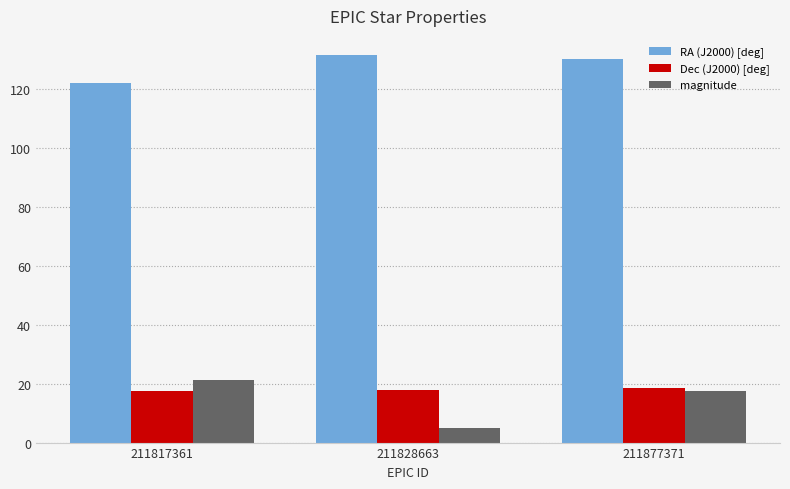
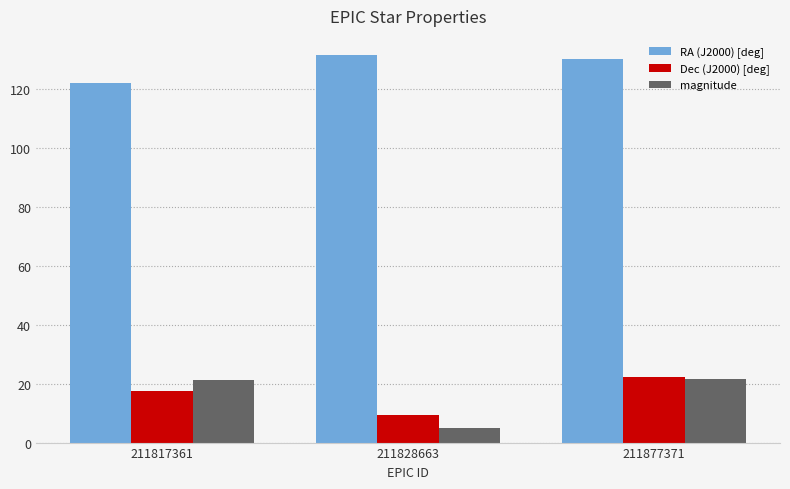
  {
    "RA (J2000) [deg]": {
      "211817361": 122,
      "211828663": 131,
      "211877371": 130
    },
    "Dec (J2000) [deg]": {
      "211817361": 18,
-     "211828663": 18,
-     "211877371": 18
+     "211828663": 9,
+     "211877371": 22
    },
    "magnitude": {
      "211817361": 21,
      "211828663": 5,
-     "211877371": 17
+     "211877371": 22
    }
  }
